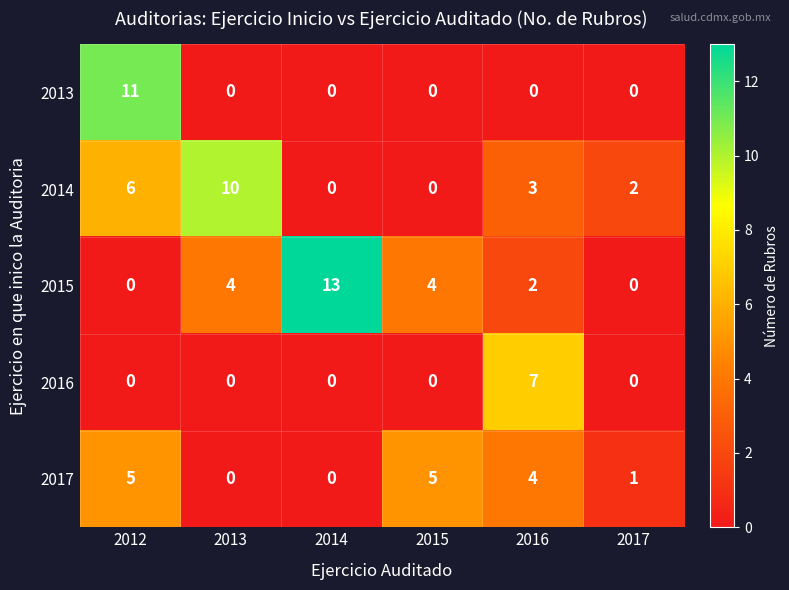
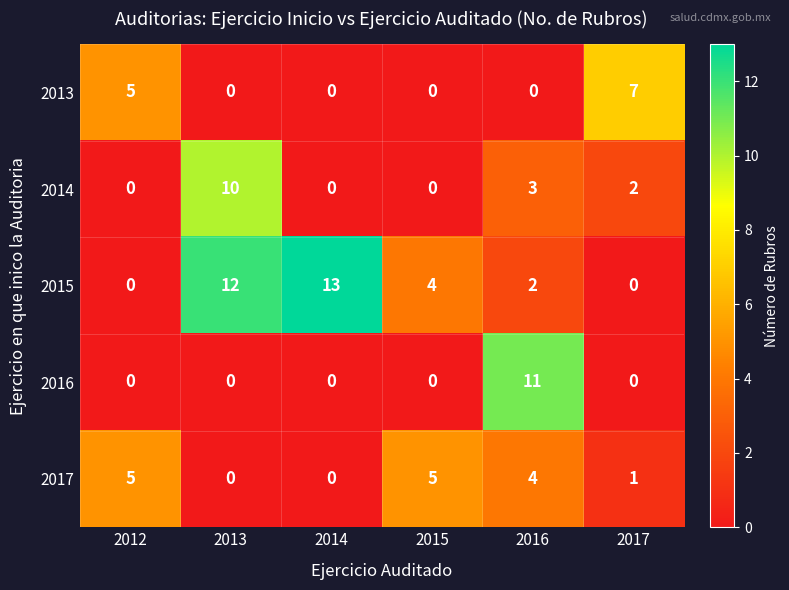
  {
    "2013": {
-     "2012": 11,
+     "2012": 5,
      "2013": 0,
      "2014": 0,
      "2015": 0,
      "2016": 0,
-     "2017": 0
+     "2017": 7
    },
    "2014": {
-     "2012": 6,
+     "2012": 0,
      "2013": 10,
      "2014": 0,
      "2015": 0,
      "2016": 3,
      "2017": 2
    },
    "2015": {
      "2012": 0,
-     "2013": 4,
+     "2013": 12,
      "2014": 13,
      "2015": 4,
      "2016": 2,
      "2017": 0
    },
    "2016": {
      "2012": 0,
      "2013": 0,
      "2014": 0,
      "2015": 0,
-     "2016": 7,
+     "2016": 11,
      "2017": 0
    },
    "2017": {
      "2012": 5,
      "2013": 0,
      "2014": 0,
      "2015": 5,
      "2016": 4,
      "2017": 1
    }
  }
